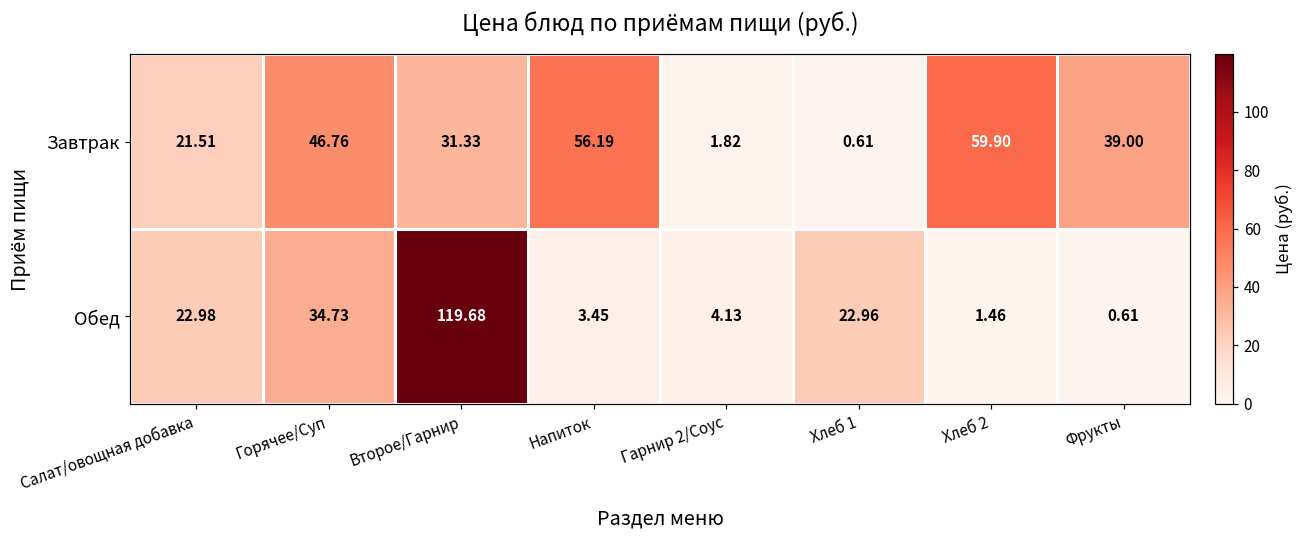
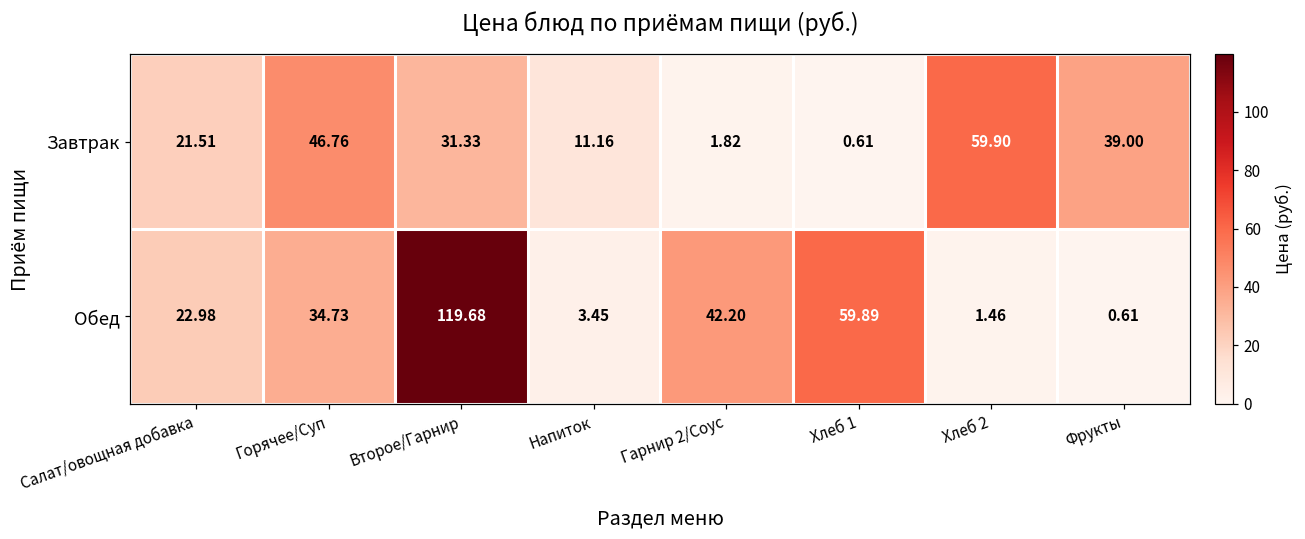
  {
    "Завтрак": {
      "Салат/овощная добавка": 21.51,
      "Горячее/Суп": 46.76,
      "Второе/Гарнир": 31.33,
-     "Напиток": 56.19,
+     "Напиток": 11.16,
      "Гарнир 2/Соус": 1.82,
      "Хлеб 1": 0.61,
      "Хлеб 2": 59.90,
      "Фрукты": 39.00
    },
    "Обед": {
      "Салат/овощная добавка": 22.98,
      "Горячее/Суп": 34.73,
      "Второе/Гарнир": 119.68,
      "Напиток": 3.45,
-     "Гарнир 2/Соус": 4.13,
-     "Хлеб 1": 22.96,
+     "Гарнир 2/Соус": 42.20,
+     "Хлеб 1": 59.89,
      "Хлеб 2": 1.46,
      "Фрукты": 0.61
    }
  }
